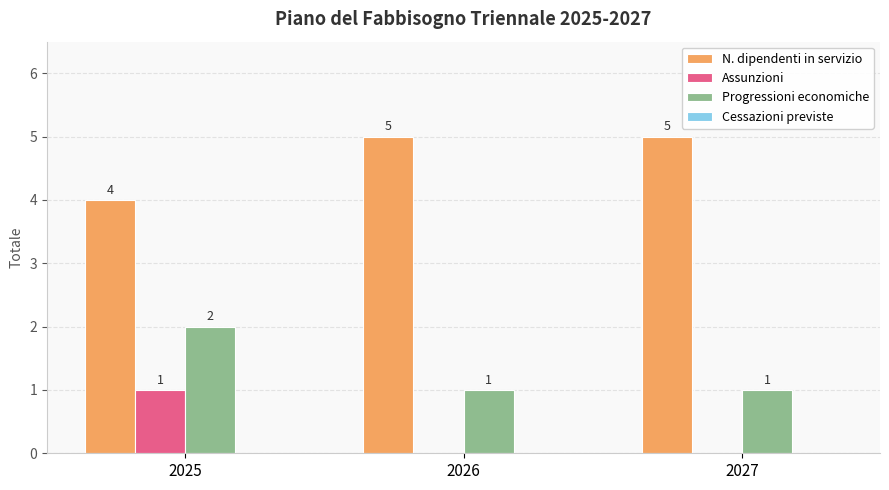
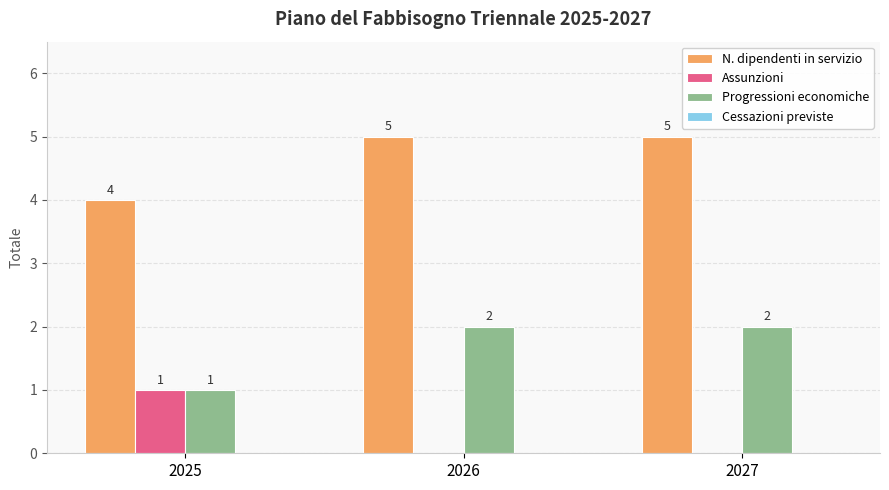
  {
    "N. dipendenti in servizio": {
      "2025": 4,
      "2026": 5,
      "2027": 5
    },
    "Assunzioni": {
      "2025": 1
    },
    "Progressioni economiche": {
-     "2025": 2,
-     "2026": 1,
-     "2027": 1
+     "2025": 1,
+     "2026": 2,
+     "2027": 2
    },
    "Cessazioni previste": {
      "2025": 0.0,
      "2026": 0.0,
      "2027": 0.0
    }
  }
